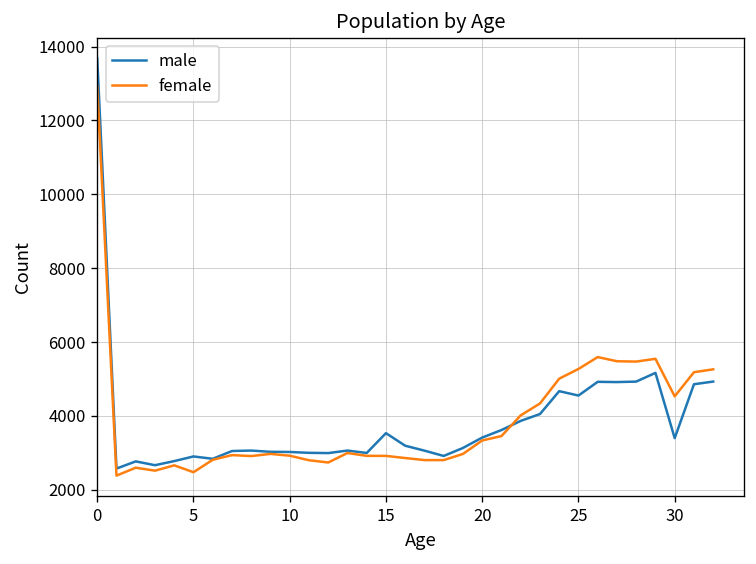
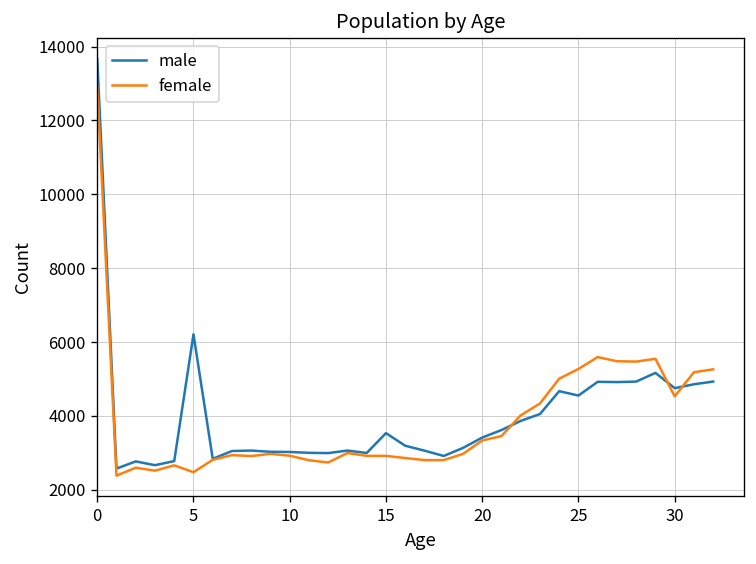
  {
    "male": {
      "0": 13700,
-     "5": 2900,
+     "5": 6200,
      "10": 3000,
      "15": 3500,
      "25": 4600,
-     "30": 3400
+     "30": 4800
    },
    "female": {
      "0": 12900,
      "5": 2500,
      "10": 2900,
      "15": 2900,
      "25": 5300,
      "30": 4500
    }
  }
